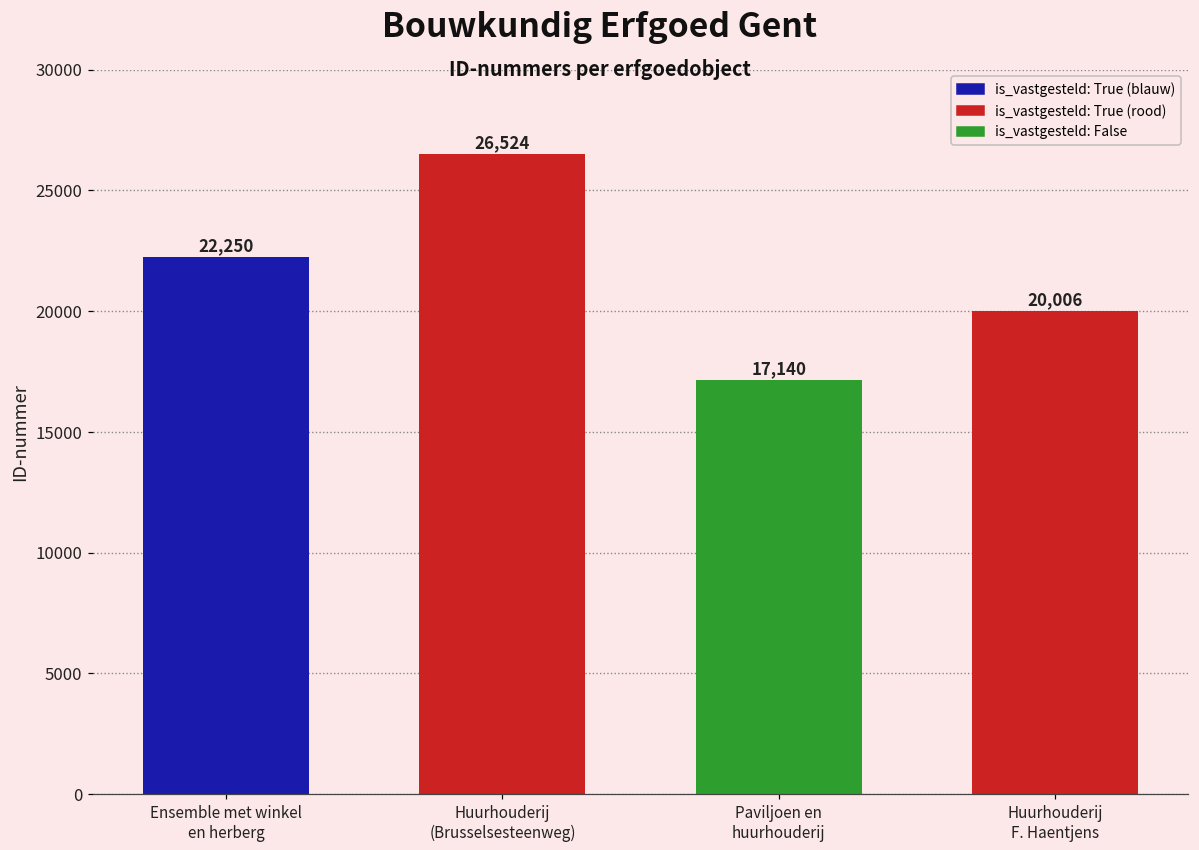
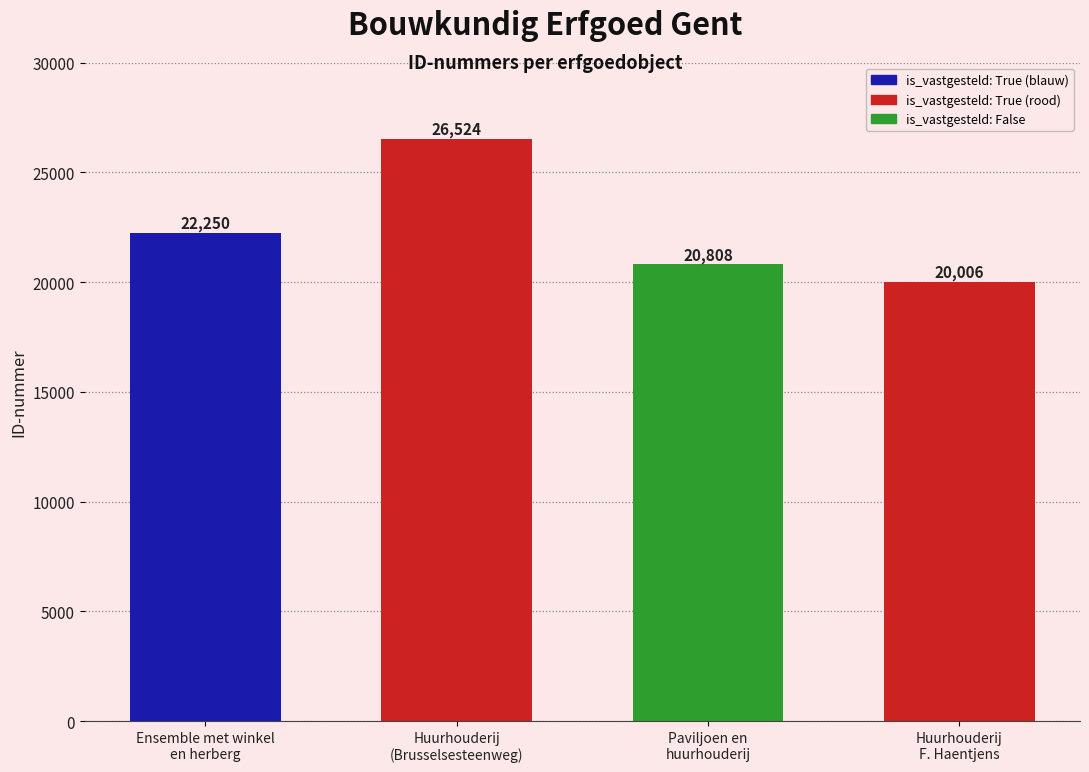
  {
    "Ensemble met winkel en herberg": "22,250",
    "Huurhouderij (Brusselsesteenweg)": "26,524",
-   "Paviljoen en huurhouderij": "17,140",
+   "Paviljoen en huurhouderij": "20,808",
    "Huurhouderij F. Haentjens": "20,006"
  }
